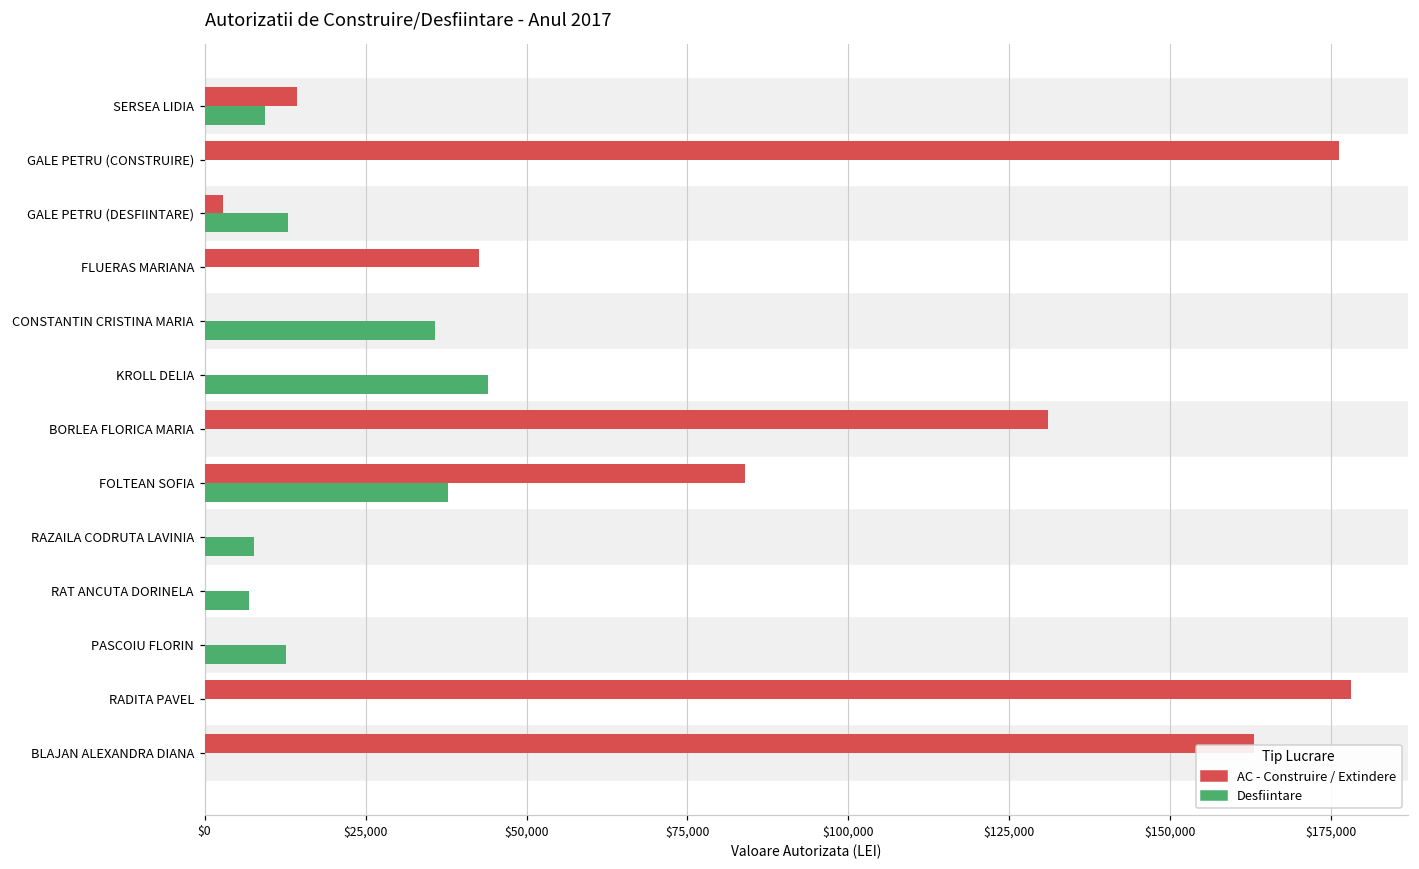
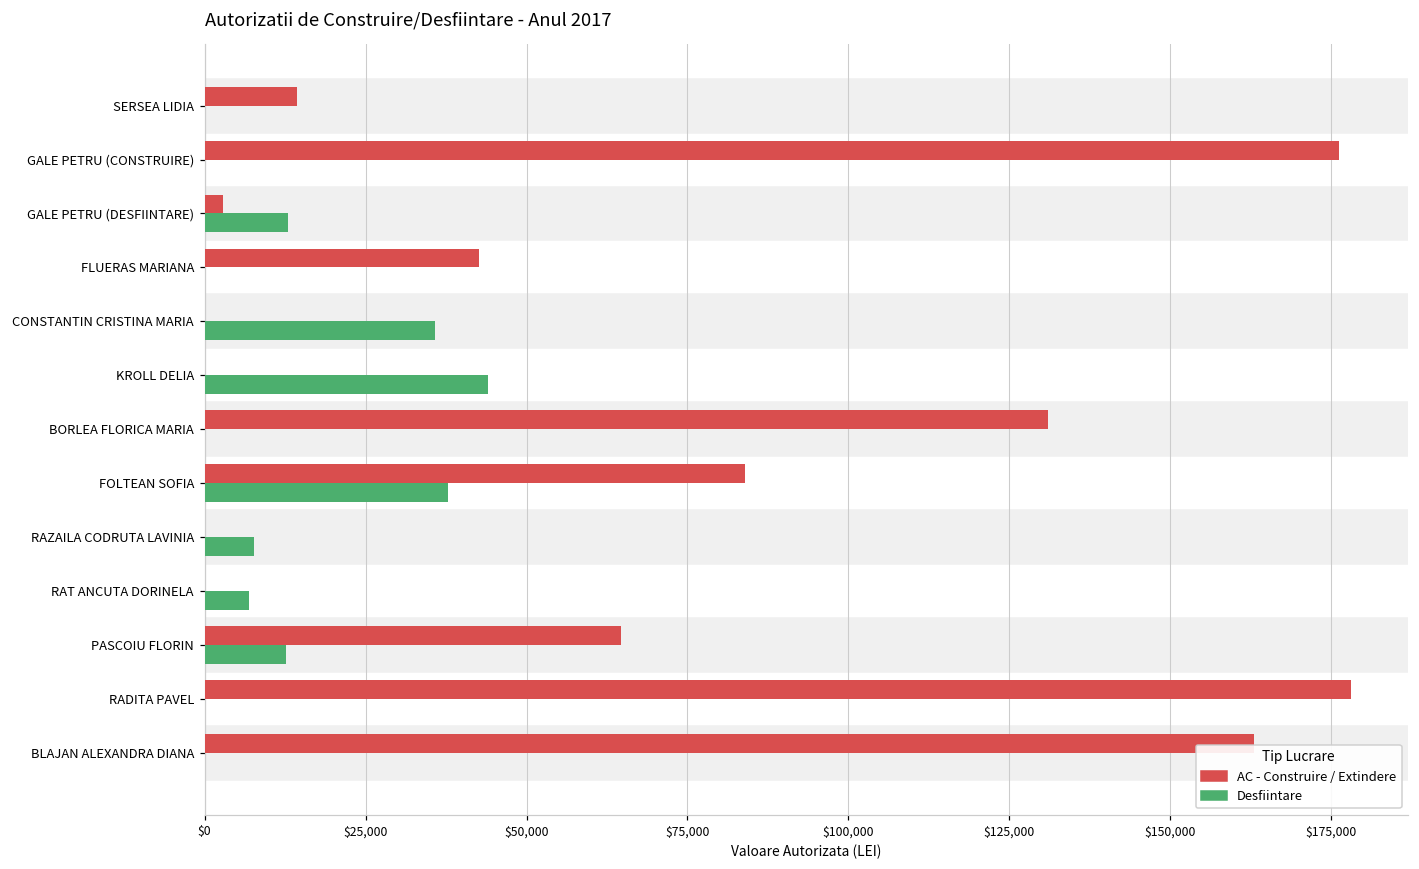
  {
    "AC - Construire / Extindere": {
      "SERSEA LIDIA": "$14,000",
      "GALE PETRU (CONSTRUIRE)": "$176,000",
      "GALE PETRU (DESFIINTARE)": "$3,000",
      "FLUERAS MARIANA": "$43,000",
      "CONSTANTIN CRISTINA MARIA": "$0",
      "KROLL DELIA": "$0",
      "BORLEA FLORICA MARIA": "$131,000",
      "FOLTEAN SOFIA": "$84,000",
      "RAZAILA CODRUTA LAVINIA": "$0",
      "RAT ANCUTA DORINELA": "$0",
-     "PASCOIU FLORIN": "$0",
+     "PASCOIU FLORIN": "$65,000",
      "RADITA PAVEL": "$178,000"
    },
    "Desfiintare": {
-     "SERSEA LIDIA": "$9,000",
+     "SERSEA LIDIA": "$0",
      "GALE PETRU (CONSTRUIRE)": "$0",
      "GALE PETRU (DESFIINTARE)": "$13,000",
      "FLUERAS MARIANA": "$0",
      "CONSTANTIN CRISTINA MARIA": "$36,000",
      "KROLL DELIA": "$44,000",
      "BORLEA FLORICA MARIA": "$0",
      "FOLTEAN SOFIA": "$38,000",
      "RAZAILA CODRUTA LAVINIA": "$8,000",
      "RAT ANCUTA DORINELA": "$7,000",
      "PASCOIU FLORIN": "$13,000",
      "RADITA PAVEL": "$0",
      "BLAJAN ALEXANDRA DIANA": "$0"
    }
  }
